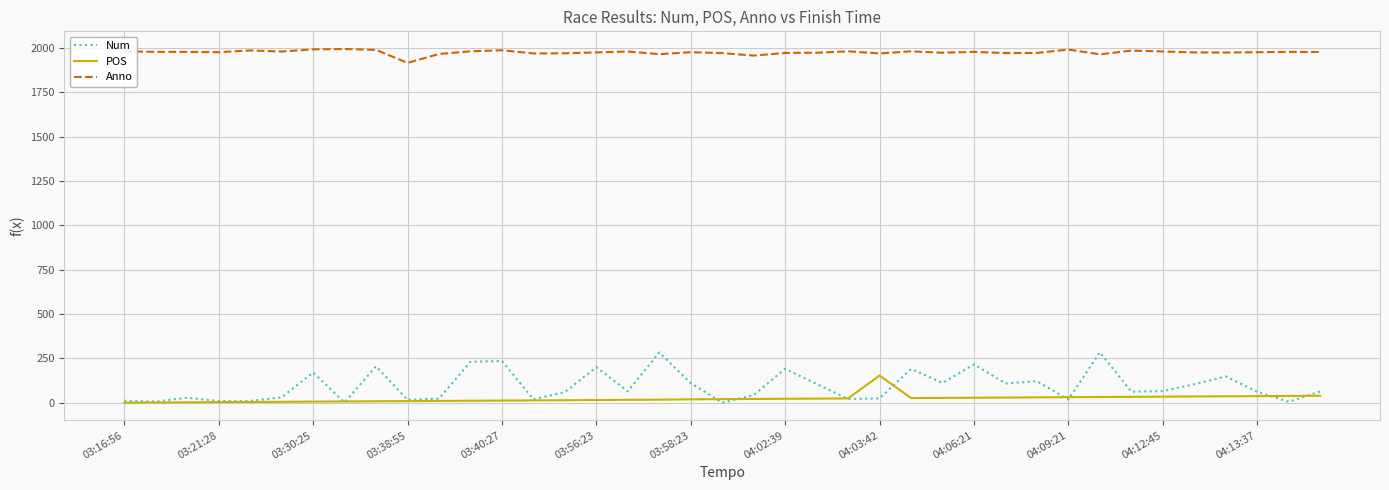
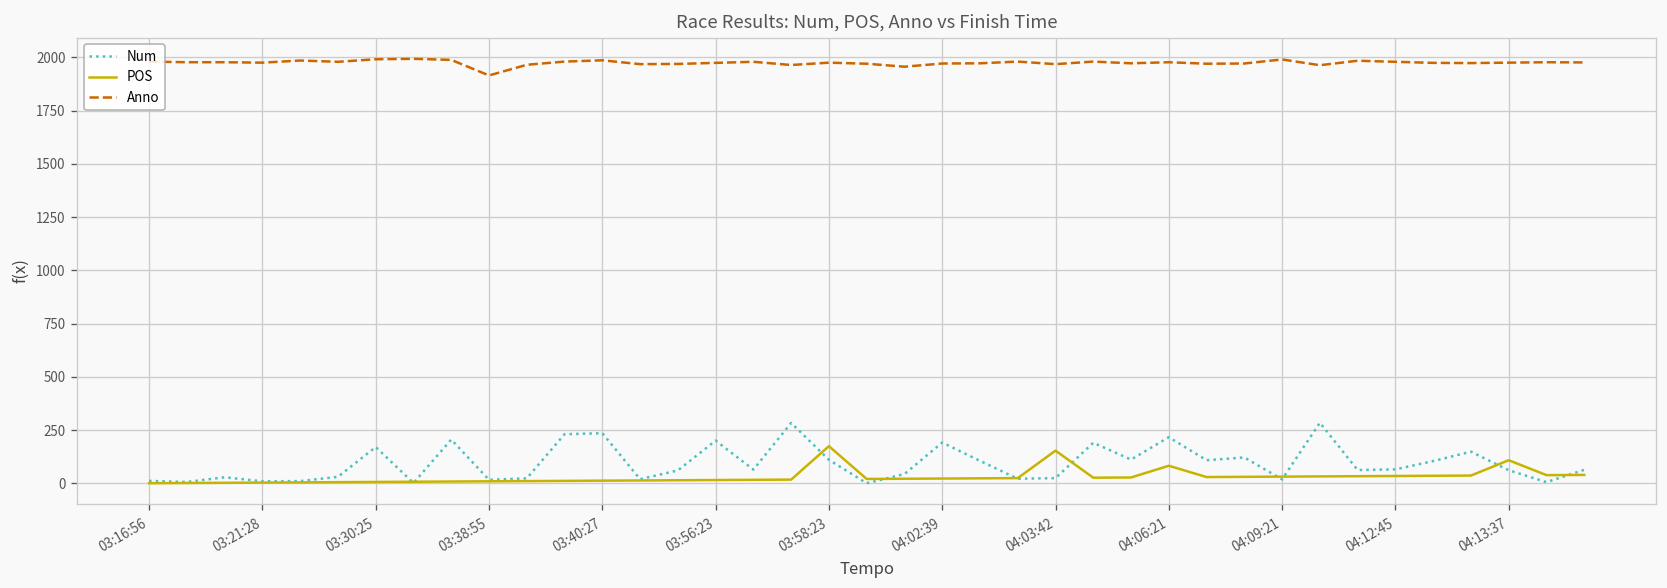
  {
    "Num": {
      "03:30:25": 170,
      "03:40:27": 240,
      "03:56:23": 200,
      "03:58:23": 110,
      "04:02:39": 190,
      "04:03:42": 30,
      "04:06:21": 220,
      "04:12:45": 70,
      "04:13:37": 60
    },
    "POS": {
      "03:30:25": 10,
      "03:40:27": 10,
      "03:56:23": 20,
-     "03:58:23": 20,
+     "03:58:23": 180,
      "04:02:39": 20,
      "04:03:42": 150,
-     "04:06:21": 30,
+     "04:06:21": 80,
      "04:12:45": 40,
-     "04:13:37": 40
+     "04:13:37": 110
    },
    "Anno": {
      "03:21:28": 1980,
      "03:30:25": 1990,
      "03:38:55": 1920,
      "03:40:27": 1990,
      "03:56:23": 1970,
      "03:58:23": 1980,
      "04:02:39": 1970,
      "04:03:42": 1970,
      "04:06:21": 1980,
      "04:09:21": 1990,
      "04:12:45": 1980,
      "04:13:37": 1980
    }
  }
